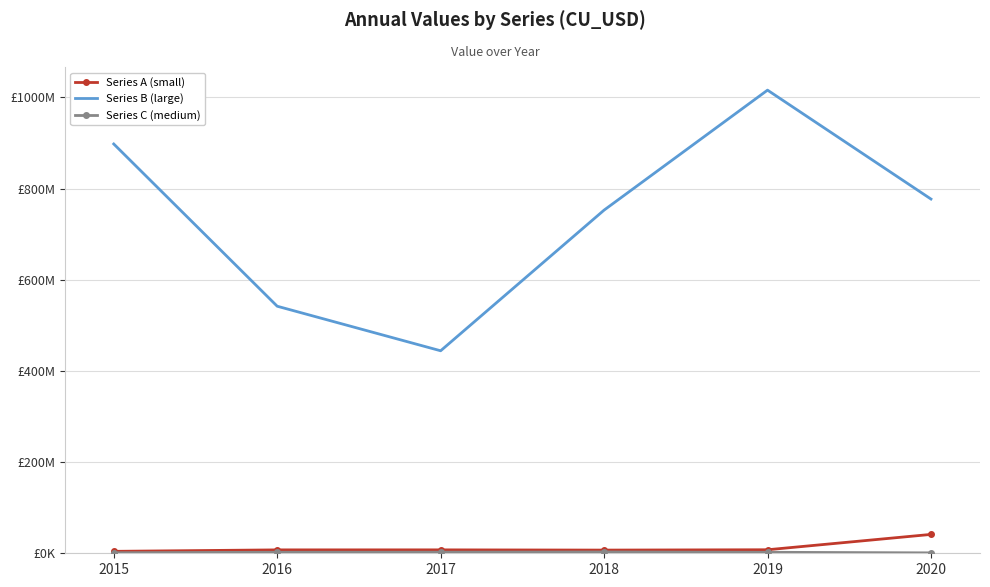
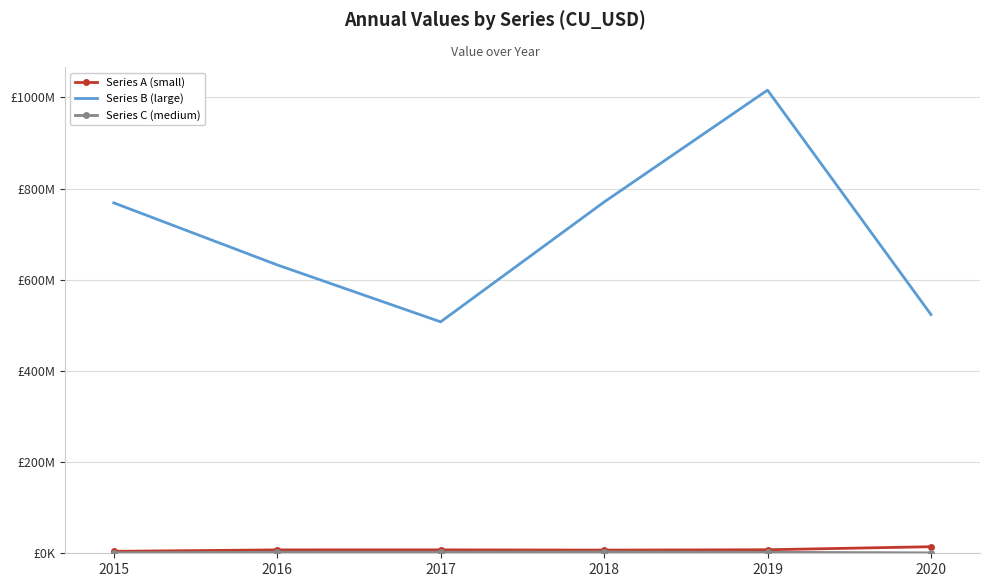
  {
    "Series A (small)": {
-     "2020": "£40000000"
+     "2020": "£10000000"
    },
    "Series B (large)": {
-     "2015": "£900000000",
-     "2016": "£540000000",
-     "2017": "£440000000",
-     "2018": "£750000000",
+     "2015": "£770000000",
+     "2016": "£630000000",
+     "2017": "£510000000",
+     "2018": "£770000000",
      "2019": "£1020000000",
-     "2020": "£780000000"
+     "2020": "£520000000"
    },
    "Series C (medium)": {
      "2020": "£0"
    }
  }
